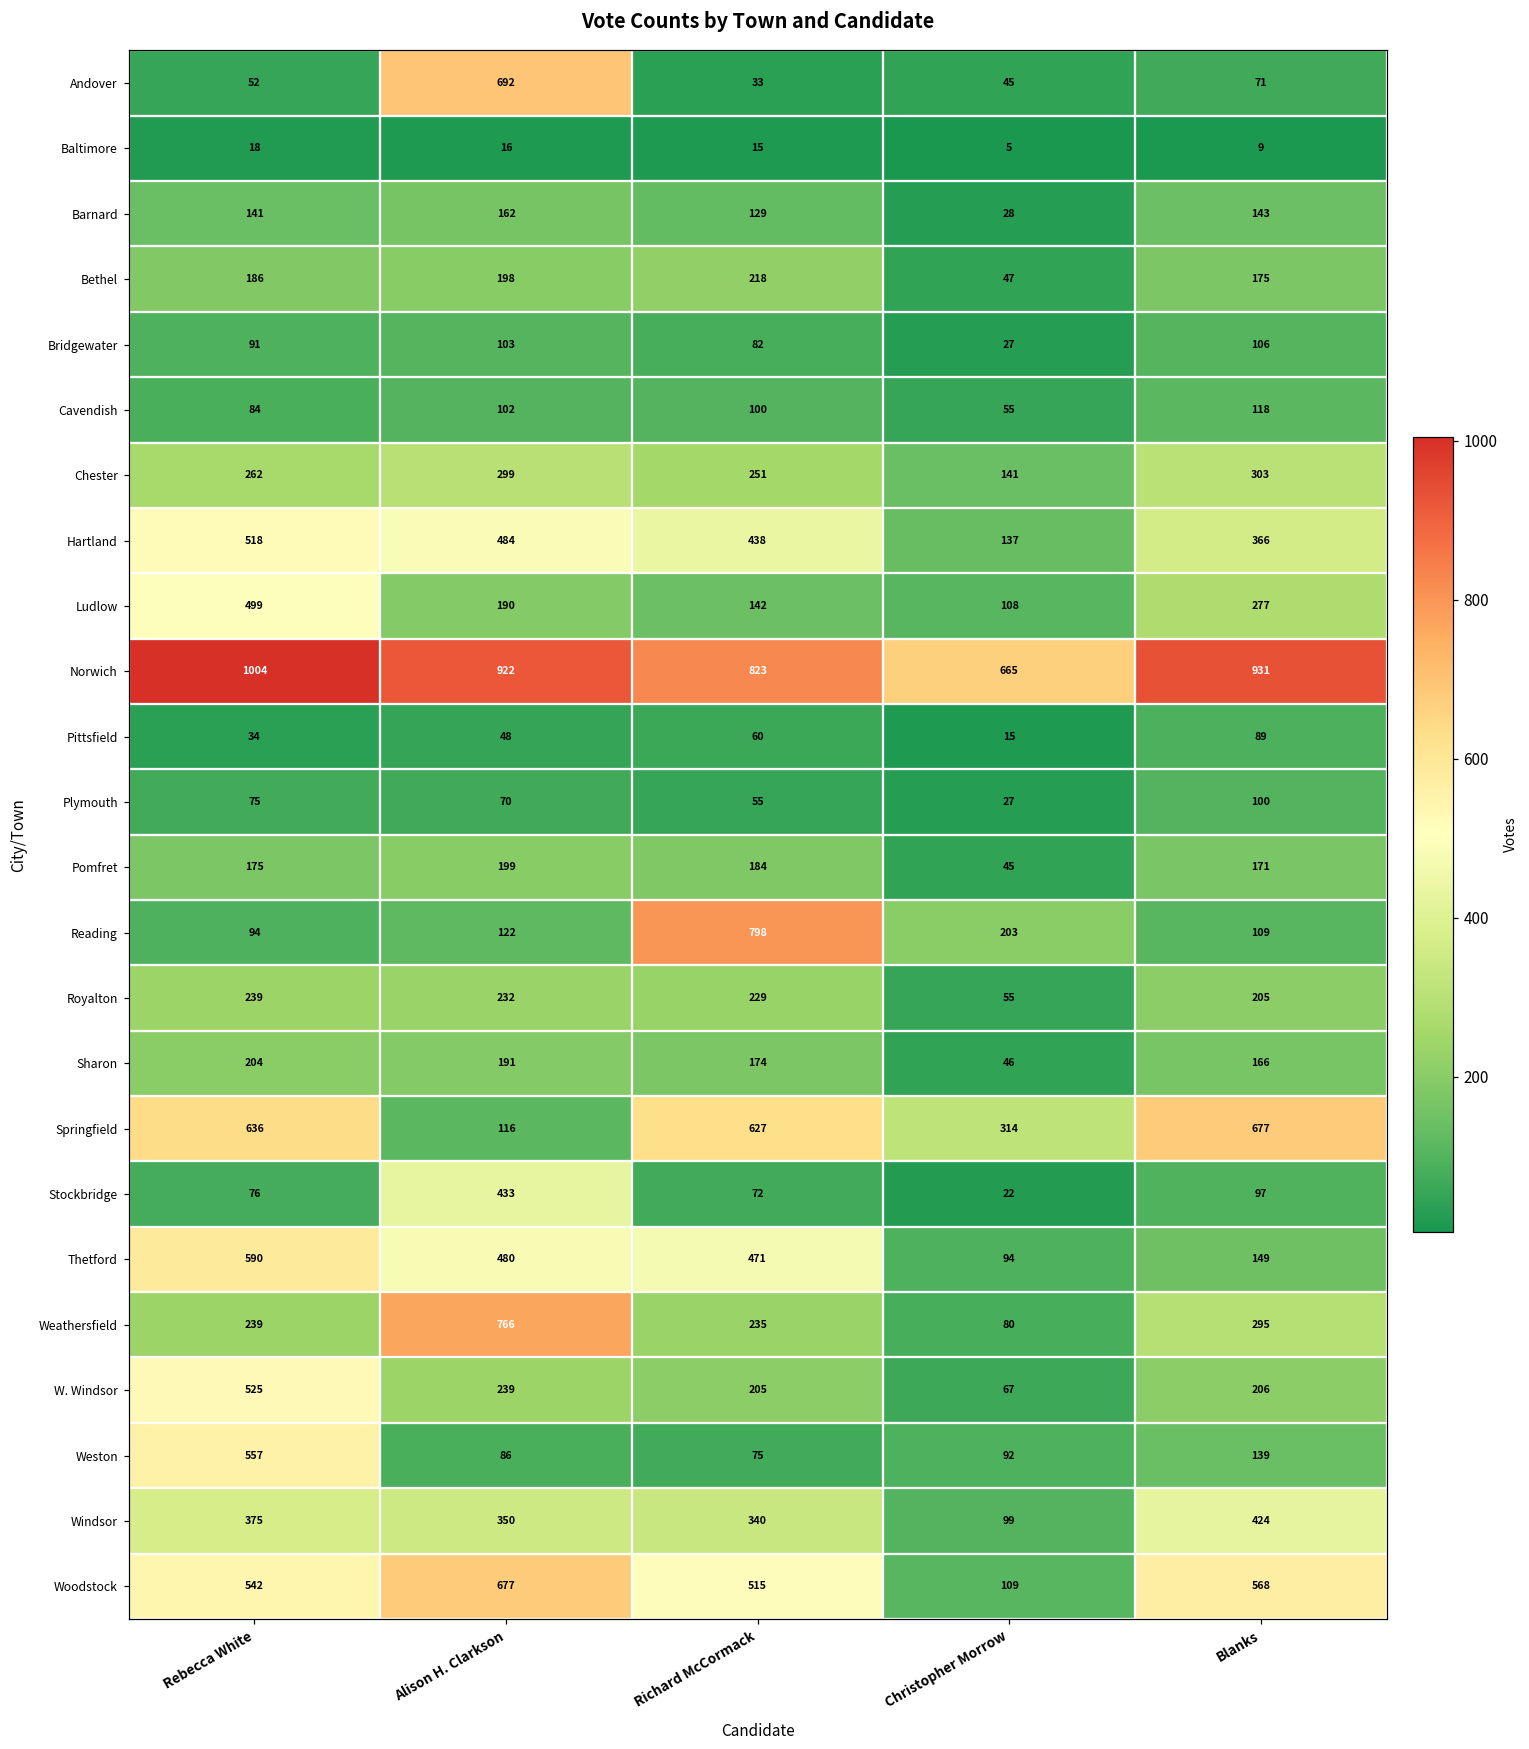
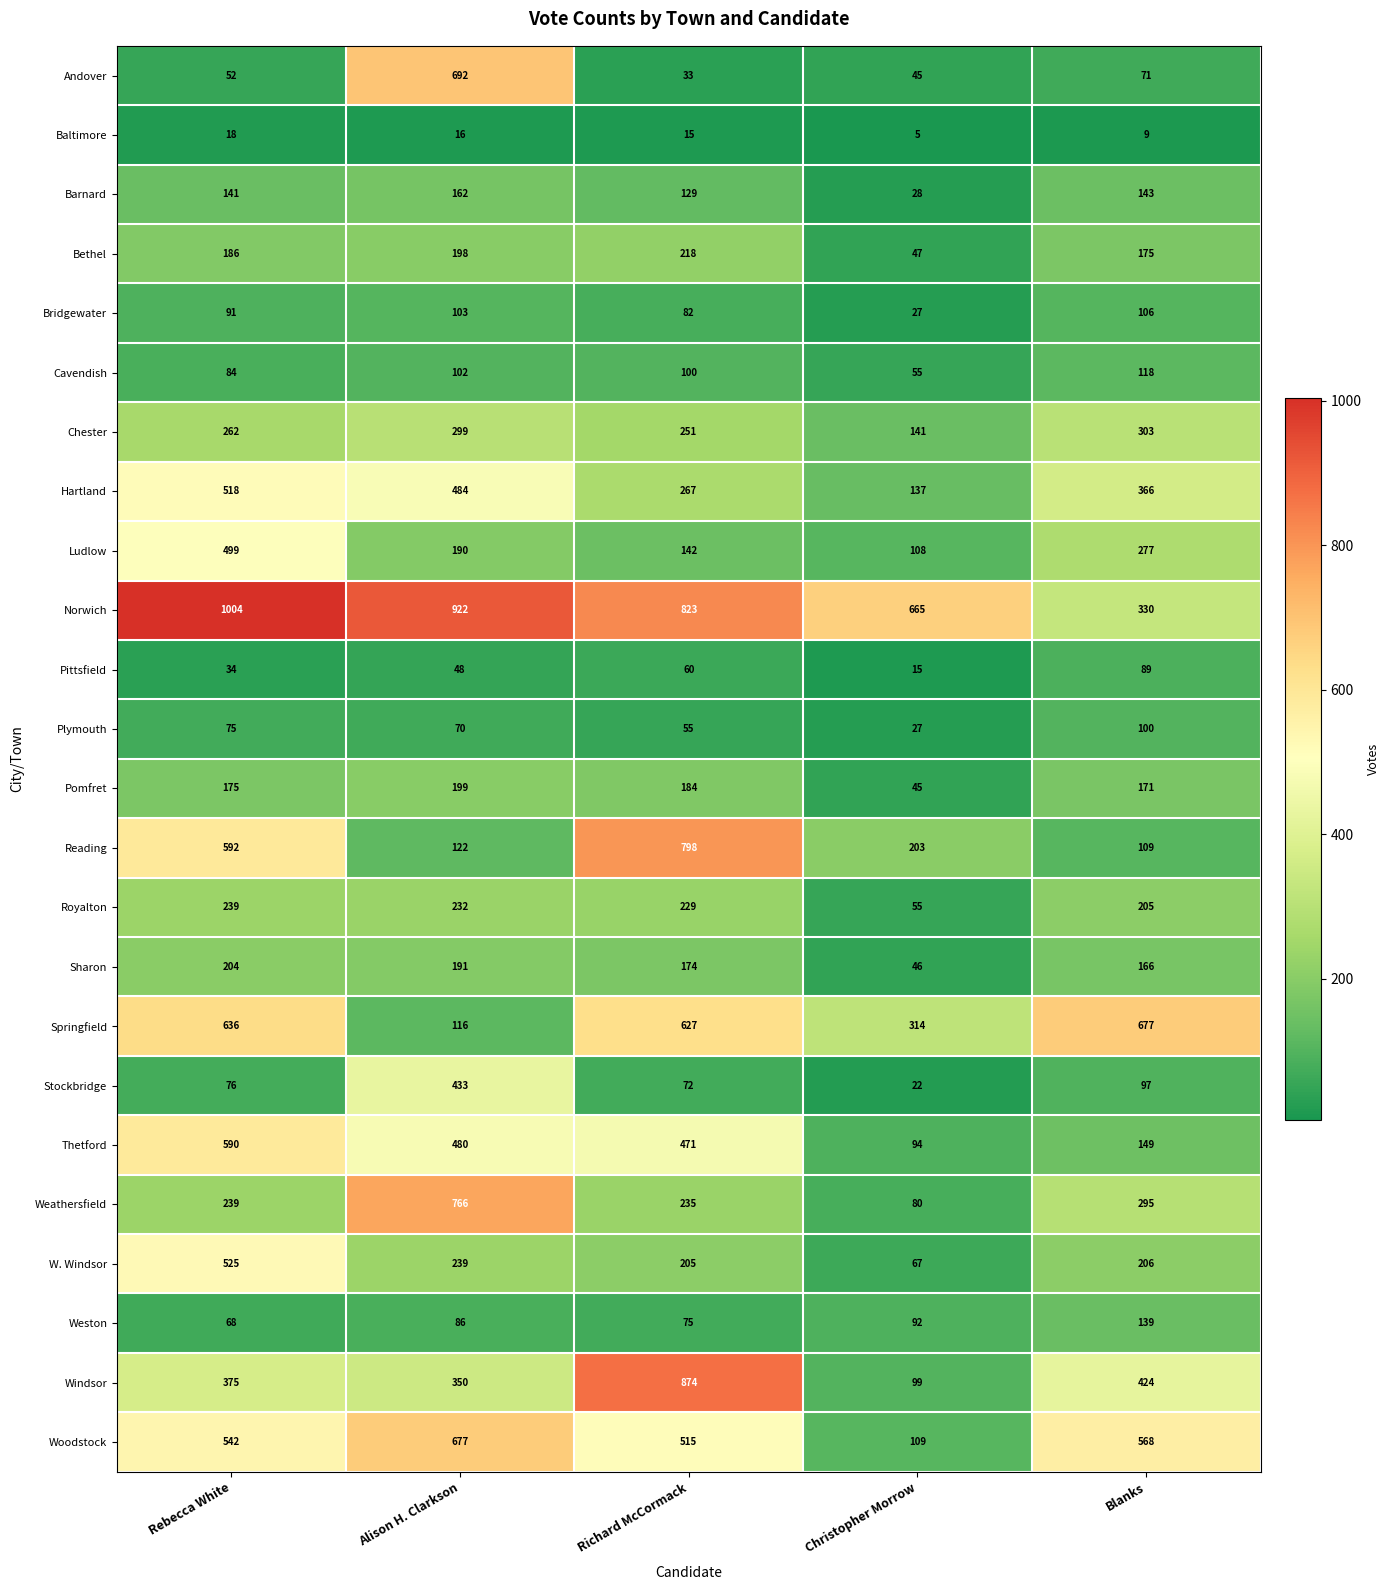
  {
    "Andover": {
      "Rebecca White": 52,
      "Alison H. Clarkson": 692,
      "Richard McCormack": 33,
      "Christopher Morrow": 45,
      "Blanks": 71
    },
    "Baltimore": {
      "Rebecca White": 18,
      "Alison H. Clarkson": 16,
      "Richard McCormack": 15,
      "Christopher Morrow": 5,
      "Blanks": 9
    },
    "Barnard": {
      "Rebecca White": 141,
      "Alison H. Clarkson": 162,
      "Richard McCormack": 129,
      "Christopher Morrow": 28,
      "Blanks": 143
    },
    "Bethel": {
      "Rebecca White": 186,
      "Alison H. Clarkson": 198,
      "Richard McCormack": 218,
      "Christopher Morrow": 47,
      "Blanks": 175
    },
    "Bridgewater": {
      "Rebecca White": 91,
      "Alison H. Clarkson": 103,
      "Richard McCormack": 82,
      "Christopher Morrow": 27,
      "Blanks": 106
    },
    "Cavendish": {
      "Rebecca White": 84,
      "Alison H. Clarkson": 102,
      "Richard McCormack": 100,
      "Christopher Morrow": 55,
      "Blanks": 118
    },
    "Chester": {
      "Rebecca White": 262,
      "Alison H. Clarkson": 299,
      "Richard McCormack": 251,
      "Christopher Morrow": 141,
      "Blanks": 303
    },
    "Hartland": {
      "Rebecca White": 518,
      "Alison H. Clarkson": 484,
-     "Richard McCormack": 438,
+     "Richard McCormack": 267,
      "Christopher Morrow": 137,
      "Blanks": 366
    },
    "Ludlow": {
      "Rebecca White": 499,
      "Alison H. Clarkson": 190,
      "Richard McCormack": 142,
      "Christopher Morrow": 108,
      "Blanks": 277
    },
    "Norwich": {
      "Rebecca White": 1004,
      "Alison H. Clarkson": 922,
      "Richard McCormack": 823,
      "Christopher Morrow": 665,
-     "Blanks": 931
+     "Blanks": 330
    },
    "Pittsfield": {
      "Rebecca White": 34,
      "Alison H. Clarkson": 48,
      "Richard McCormack": 60,
      "Christopher Morrow": 15,
      "Blanks": 89
    },
    "Plymouth": {
      "Rebecca White": 75,
      "Alison H. Clarkson": 70,
      "Richard McCormack": 55,
      "Christopher Morrow": 27,
      "Blanks": 100
    },
    "Pomfret": {
      "Rebecca White": 175,
      "Alison H. Clarkson": 199,
      "Richard McCormack": 184,
      "Christopher Morrow": 45,
      "Blanks": 171
    },
    "Reading": {
-     "Rebecca White": 94,
+     "Rebecca White": 592,
      "Alison H. Clarkson": 122,
      "Richard McCormack": 798,
      "Christopher Morrow": 203,
      "Blanks": 109
    },
    "Royalton": {
      "Rebecca White": 239,
      "Alison H. Clarkson": 232,
      "Richard McCormack": 229,
      "Christopher Morrow": 55,
      "Blanks": 205
    },
    "Sharon": {
      "Rebecca White": 204,
      "Alison H. Clarkson": 191,
      "Richard McCormack": 174,
      "Christopher Morrow": 46,
      "Blanks": 166
    },
    "Springfield": {
      "Rebecca White": 636,
      "Alison H. Clarkson": 116,
      "Richard McCormack": 627,
      "Christopher Morrow": 314,
      "Blanks": 677
    },
    "Stockbridge": {
      "Rebecca White": 76,
      "Alison H. Clarkson": 433,
      "Richard McCormack": 72,
      "Christopher Morrow": 22,
      "Blanks": 97
    },
    "Thetford": {
      "Rebecca White": 590,
      "Alison H. Clarkson": 480,
      "Richard McCormack": 471,
      "Christopher Morrow": 94,
      "Blanks": 149
    },
    "Weathersfield": {
      "Rebecca White": 239,
      "Alison H. Clarkson": 766,
      "Richard McCormack": 235,
      "Christopher Morrow": 80,
      "Blanks": 295
    },
    "W. Windsor": {
      "Rebecca White": 525,
      "Alison H. Clarkson": 239,
      "Richard McCormack": 205,
      "Christopher Morrow": 67,
      "Blanks": 206
    },
    "Weston": {
-     "Rebecca White": 557,
+     "Rebecca White": 68,
      "Alison H. Clarkson": 86,
      "Richard McCormack": 75,
      "Christopher Morrow": 92,
      "Blanks": 139
    },
    "Windsor": {
      "Rebecca White": 375,
      "Alison H. Clarkson": 350,
-     "Richard McCormack": 340,
+     "Richard McCormack": 874,
      "Christopher Morrow": 99,
      "Blanks": 424
    },
    "Woodstock": {
      "Rebecca White": 542,
      "Alison H. Clarkson": 677,
      "Richard McCormack": 515,
      "Christopher Morrow": 109,
      "Blanks": 568
    }
  }
